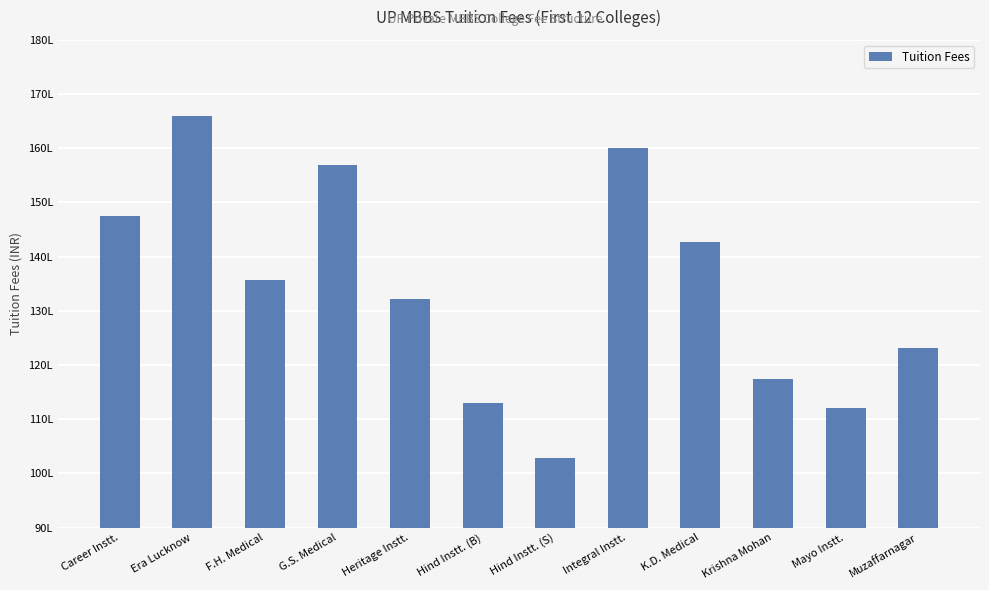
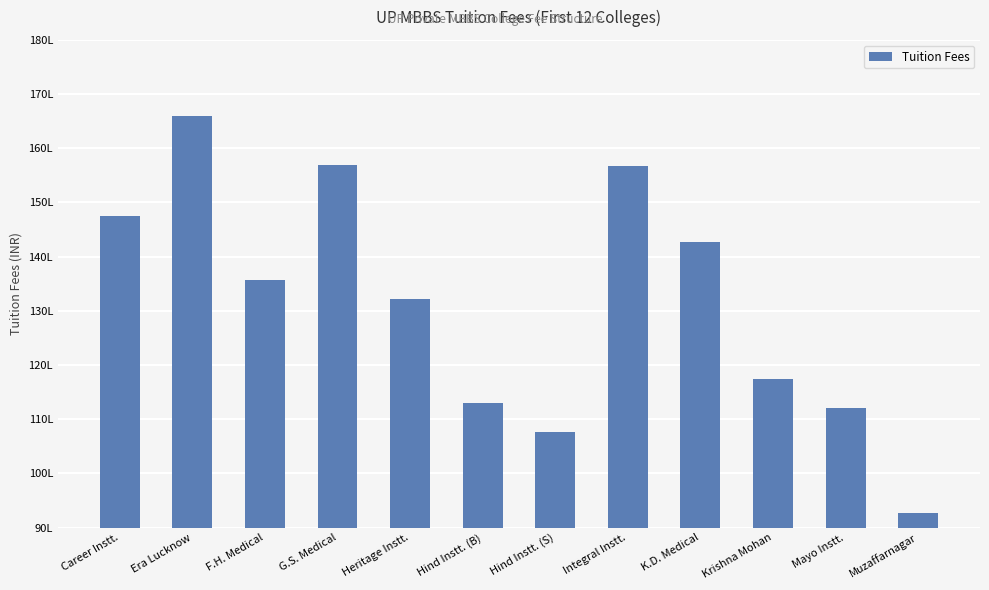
  {
    "Career Instt.": "148L",
    "Era Lucknow": "166L",
    "F.H. Medical": "136L",
    "G.S. Medical": "157L",
    "Heritage Instt.": "132L",
    "Hind Instt. (B)": "113L",
-   "Hind Instt. (S)": "103L",
-   "Integral Instt.": "160L",
+   "Hind Instt. (S)": "108L",
+   "Integral Instt.": "157L",
    "K.D. Medical": "143L",
    "Krishna Mohan": "117L",
    "Mayo Instt.": "112L",
-   "Muzaffarnagar": "123L"
+   "Muzaffarnagar": "93L"
  }
